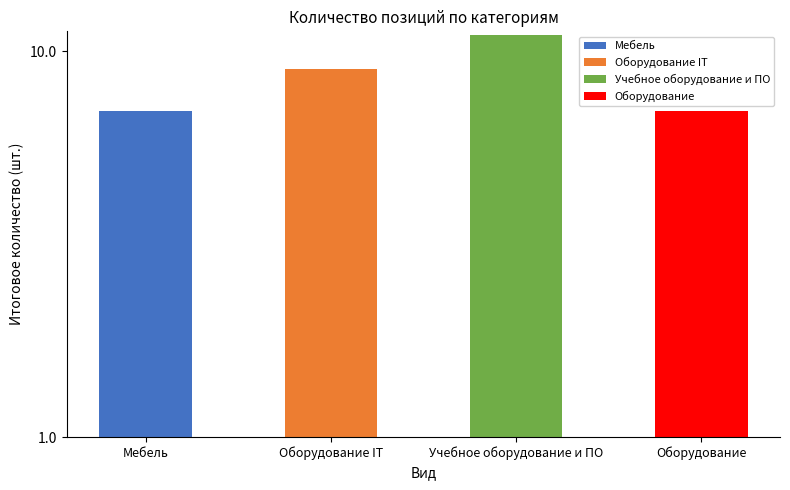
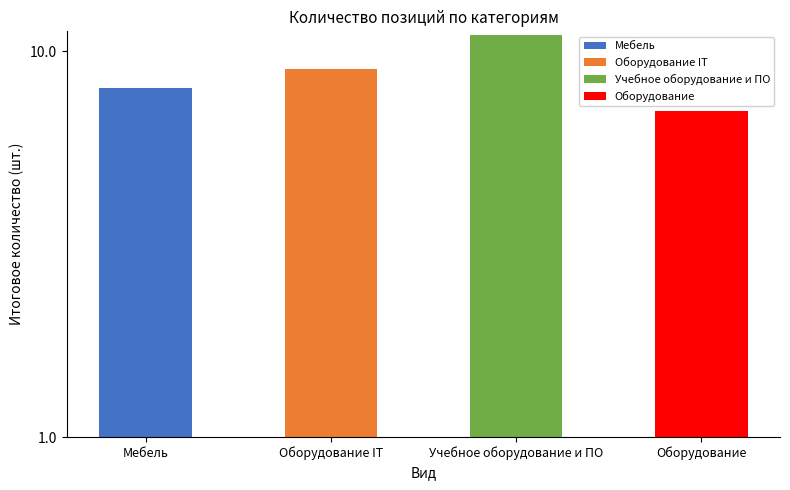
  {
-   "Мебель": 7,
+   "Мебель": 8,
    "Оборудование IT": 9,
    "Учебное оборудование и ПО": 11,
    "Оборудование": 7
  }
